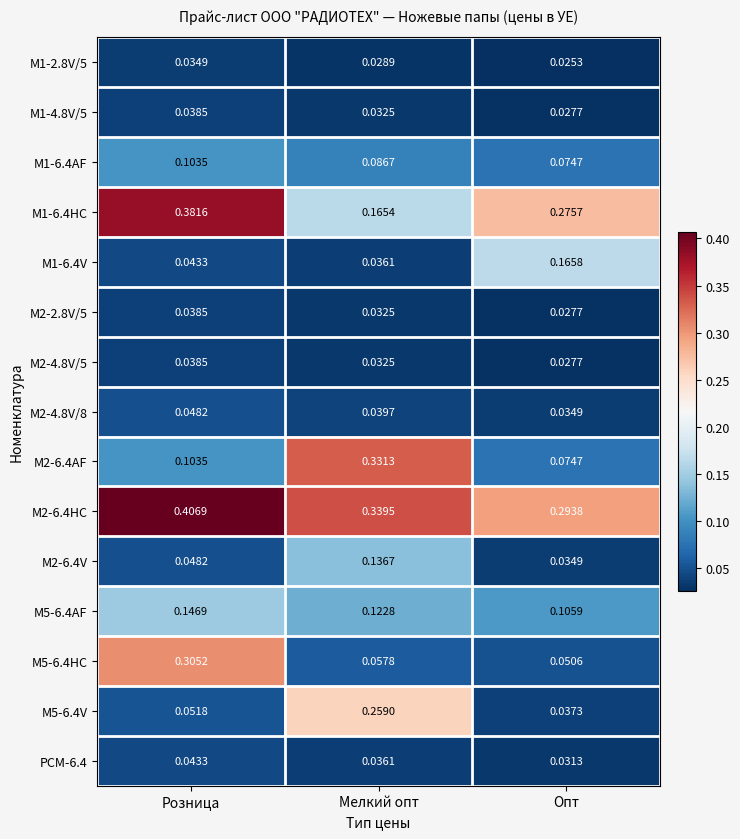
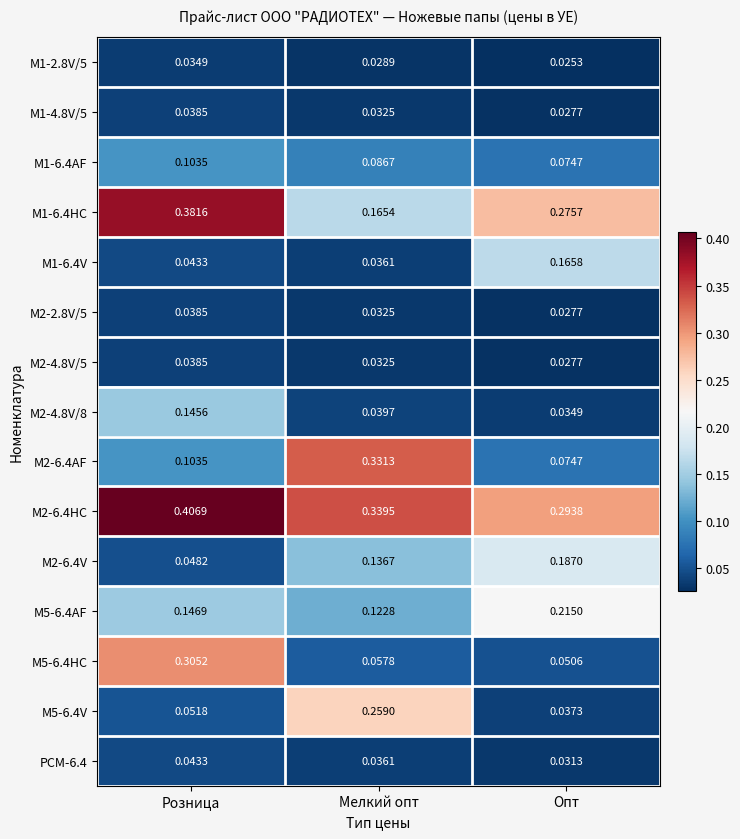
  {
    "M1-2.8V/5": {
      "Розница": 0.0349,
      "Мелкий опт": 0.0289,
      "Опт": 0.0253
    },
    "M1-4.8V/5": {
      "Розница": 0.0385,
      "Мелкий опт": 0.0325,
      "Опт": 0.0277
    },
    "M1-6.4AF": {
      "Розница": 0.1035,
      "Мелкий опт": 0.0867,
      "Опт": 0.0747
    },
    "M1-6.4HC": {
      "Розница": 0.3816,
      "Мелкий опт": 0.1654,
      "Опт": 0.2757
    },
    "M1-6.4V": {
      "Розница": 0.0433,
      "Мелкий опт": 0.0361,
      "Опт": 0.1658
    },
    "M2-2.8V/5": {
      "Розница": 0.0385,
      "Мелкий опт": 0.0325,
      "Опт": 0.0277
    },
    "M2-4.8V/5": {
      "Розница": 0.0385,
      "Мелкий опт": 0.0325,
      "Опт": 0.0277
    },
    "M2-4.8V/8": {
-     "Розница": 0.0482,
+     "Розница": 0.1456,
      "Мелкий опт": 0.0397,
      "Опт": 0.0349
    },
    "M2-6.4AF": {
      "Розница": 0.1035,
      "Мелкий опт": 0.3313,
      "Опт": 0.0747
    },
    "M2-6.4HC": {
      "Розница": 0.4069,
      "Мелкий опт": 0.3395,
      "Опт": 0.2938
    },
    "M2-6.4V": {
      "Розница": 0.0482,
      "Мелкий опт": 0.1367,
-     "Опт": 0.0349
+     "Опт": 0.1870
    },
    "M5-6.4AF": {
      "Розница": 0.1469,
      "Мелкий опт": 0.1228,
-     "Опт": 0.1059
+     "Опт": 0.2150
    },
    "M5-6.4HC": {
      "Розница": 0.3052,
      "Мелкий опт": 0.0578,
      "Опт": 0.0506
    },
    "M5-6.4V": {
      "Розница": 0.0518,
      "Мелкий опт": 0.2590,
      "Опт": 0.0373
    },
    "PCM-6.4": {
      "Розница": 0.0433,
      "Мелкий опт": 0.0361,
      "Опт": 0.0313
    }
  }
